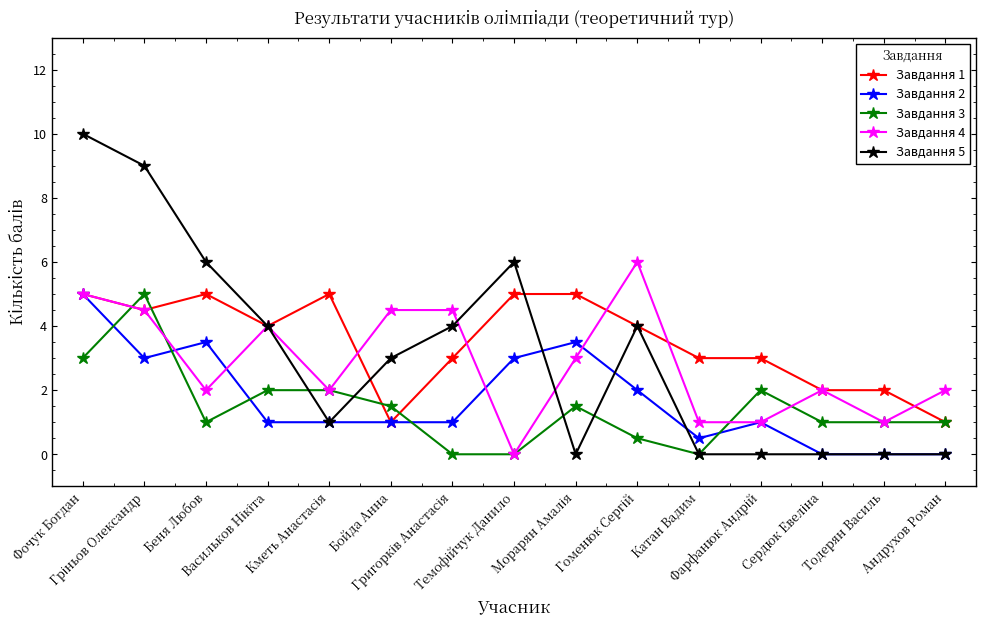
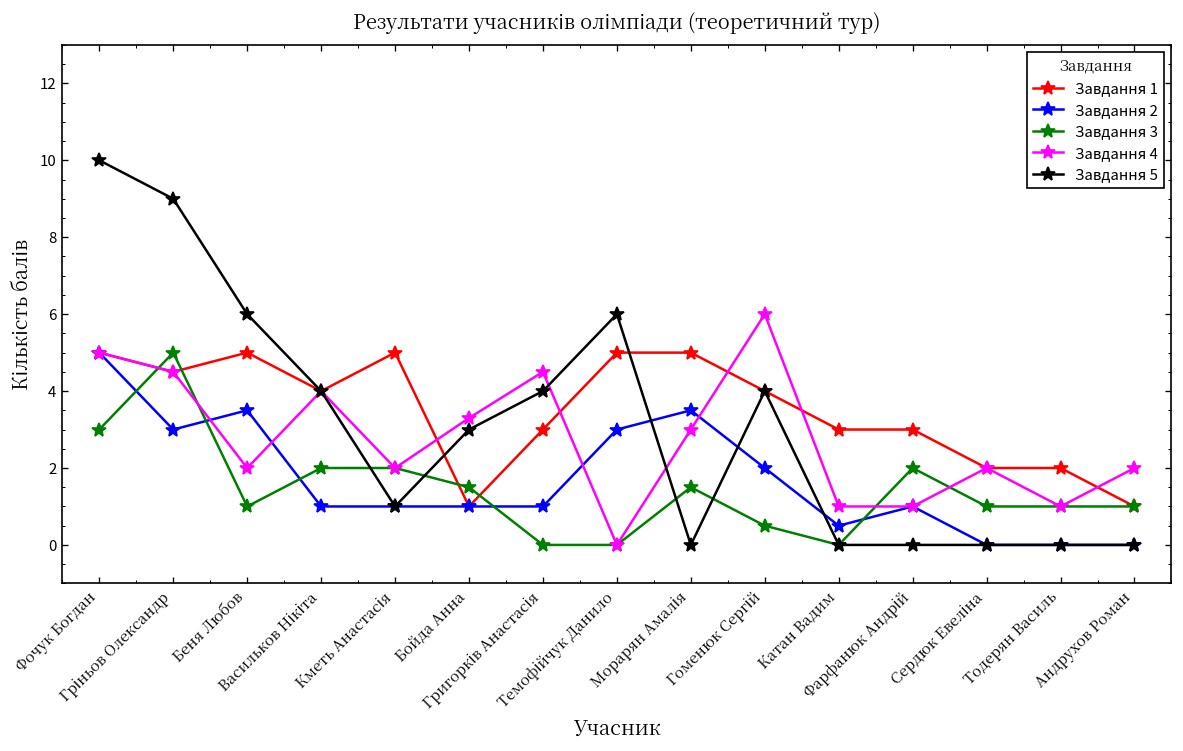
  {
    "Завдання 1": {
      "Беня Любов": 5.0,
      "Кметь Анастасія": 5.0,
      "Григорків Анастасія": 3.0,
      "Темофійчук Данило": 5.0,
      "Морарян Амалія": 5.0,
      "Катан Вадим": 3.0,
      "Фарфанюк Андрій": 3.0,
      "Тодерян Василь": 2.0
    },
    "Завдання 2": {
      "Гріньов Олександр": 3.0,
      "Беня Любов": 3.5,
      "Васильков Нікіта": 1.0,
      "Григорків Анастасія": 1.0,
      "Темофійчук Данило": 3.0,
      "Морарян Амалія": 3.5,
      "Гоменюк Сергій": 2.0,
      "Катан Вадим": 0.5
    },
    "Завдання 3": {
      "Фочук Богдан": 3.0,
      "Гріньов Олександр": 5.0,
      "Беня Любов": 1.0,
      "Васильков Нікіта": 2.0,
      "Бойда Анна": 1.5,
      "Григорків Анастасія": 0.0,
      "Морарян Амалія": 1.5,
      "Гоменюк Сергій": 0.5,
      "Фарфанюк Андрій": 2.0,
      "Сердюк Евеліна": 1.0
    },
    "Завдання 4": {
      "Беня Любов": 2.0,
-     "Бойда Анна": 4.5,
+     "Бойда Анна": 3.3,
      "Григорків Анастасія": 4.5,
      "Морарян Амалія": 3.0,
      "Гоменюк Сергій": 6.0,
      "Катан Вадим": 1.0,
      "Андрухов Роман": 2.0
    },
    "Завдання 5": {
      "Фочук Богдан": 10.0,
      "Гріньов Олександр": 9.0,
      "Беня Любов": 6.0,
      "Бойда Анна": 3.0,
      "Григорків Анастасія": 4.0,
      "Темофійчук Данило": 6.0,
      "Морарян Амалія": 0.0,
      "Фарфанюк Андрій": 0.0
    }
  }
